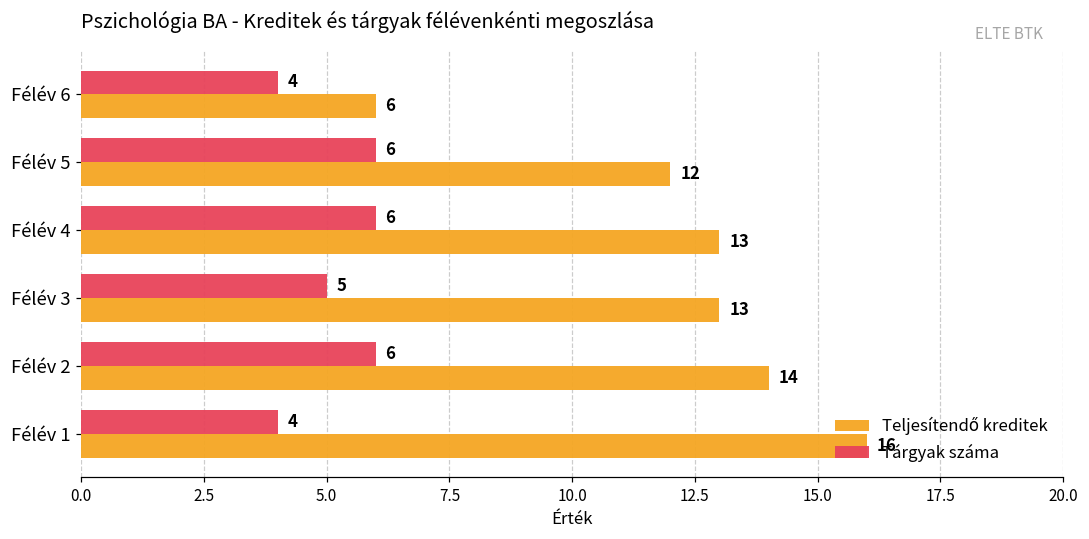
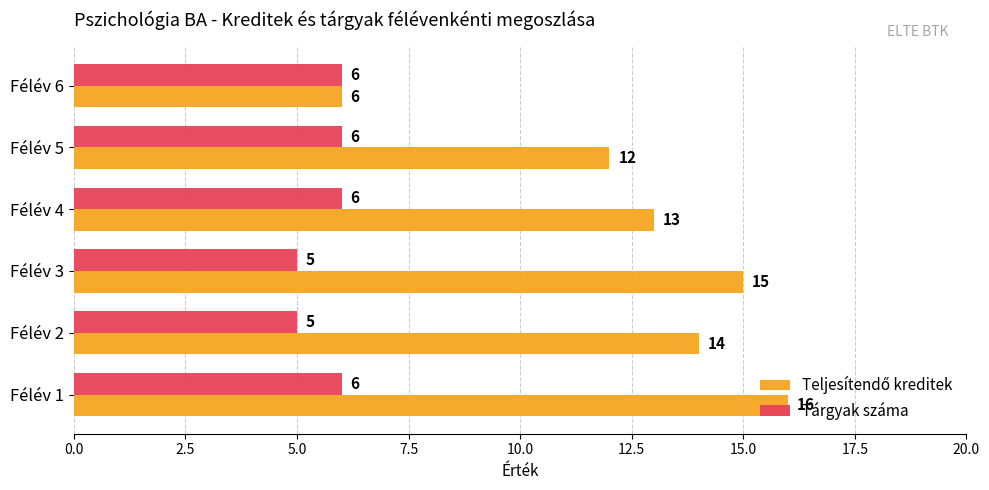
  {
    "Teljesítendő kreditek": {
      "Félév 6": 6,
      "Félév 5": 12,
      "Félév 4": 13,
-     "Félév 3": 13,
+     "Félév 3": 15,
      "Félév 2": 14,
      "Félév 1": 16
    },
    "Tárgyak száma": {
-     "Félév 6": 4,
+     "Félév 6": 6,
      "Félév 5": 6,
      "Félév 4": 6,
      "Félév 3": 5,
-     "Félév 2": 6,
-     "Félév 1": 4
+     "Félév 2": 5,
+     "Félév 1": 6
    }
  }
